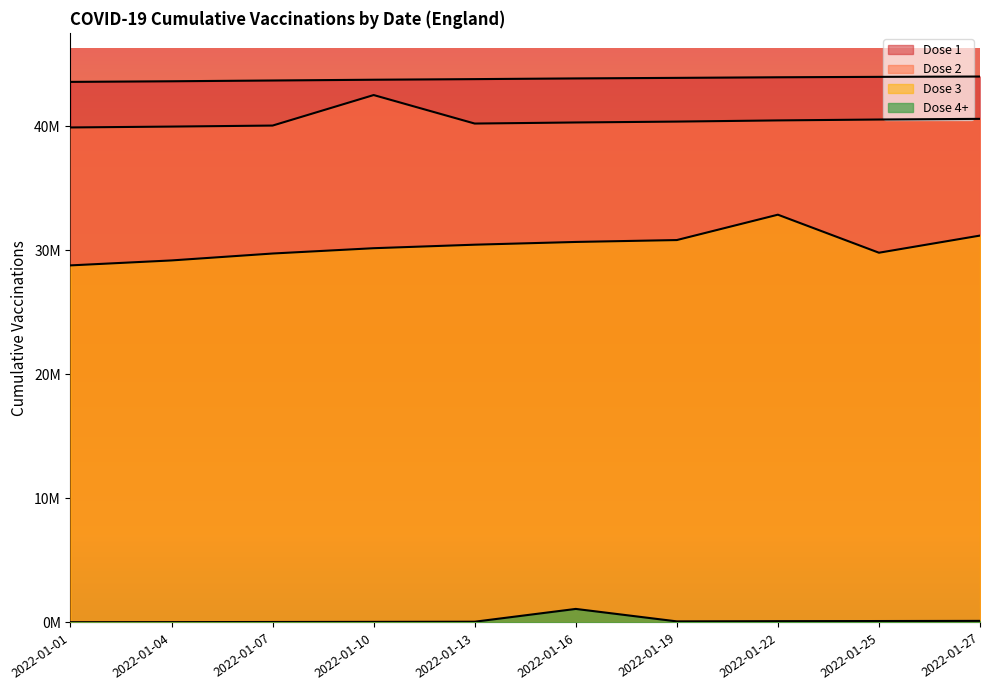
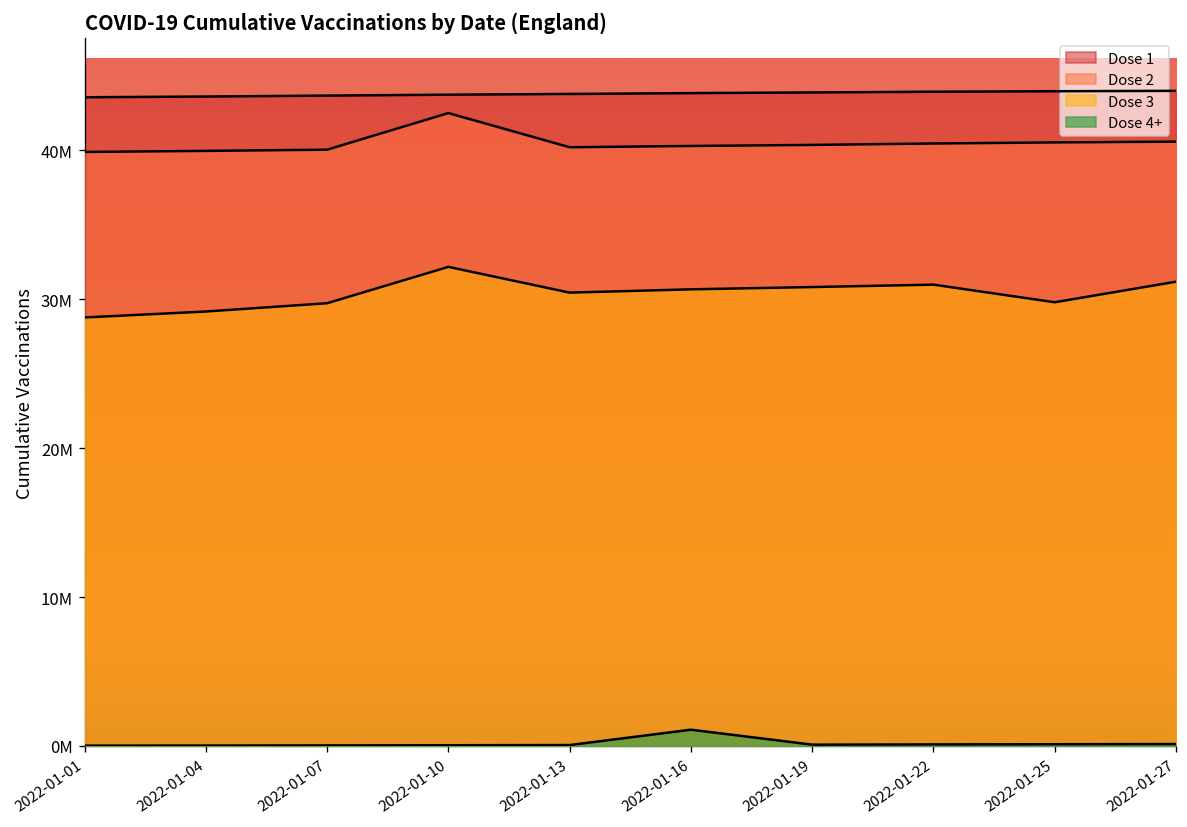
  {
    "Dose 1": {
      "2022-01-01": 43600000,
      "2022-01-04": 43600000,
      "2022-01-07": 43700000,
      "2022-01-10": 43700000,
      "2022-01-13": 43800000,
      "2022-01-16": 43800000,
      "2022-01-19": 43900000,
      "2022-01-22": 43900000,
      "2022-01-25": 44000000,
      "2022-01-27": 44000000
    },
    "Dose 2": {
      "2022-01-01": 39900000,
      "2022-01-04": 40000000,
      "2022-01-07": 40000000,
      "2022-01-10": 42500000,
      "2022-01-13": 40200000,
      "2022-01-16": 40300000,
      "2022-01-19": 40400000,
      "2022-01-22": 40500000,
      "2022-01-25": 40500000,
      "2022-01-27": 40600000
    },
    "Dose 3": {
      "2022-01-01": 28800000,
      "2022-01-04": 29200000,
      "2022-01-07": 29700000,
-     "2022-01-10": 30200000,
+     "2022-01-10": 32200000,
      "2022-01-13": 30400000,
      "2022-01-16": 30700000,
      "2022-01-19": 30800000,
-     "2022-01-22": 32900000,
+     "2022-01-22": 31000000,
      "2022-01-25": 29800000,
      "2022-01-27": 31200000
    },
    "Dose 4+": {
      "2022-01-01": 0,
      "2022-01-04": 0,
      "2022-01-07": 0,
      "2022-01-10": 0,
      "2022-01-13": 100000,
      "2022-01-16": 1100000,
      "2022-01-19": 100000,
      "2022-01-22": 100000,
      "2022-01-25": 100000,
      "2022-01-27": 100000
    }
  }
